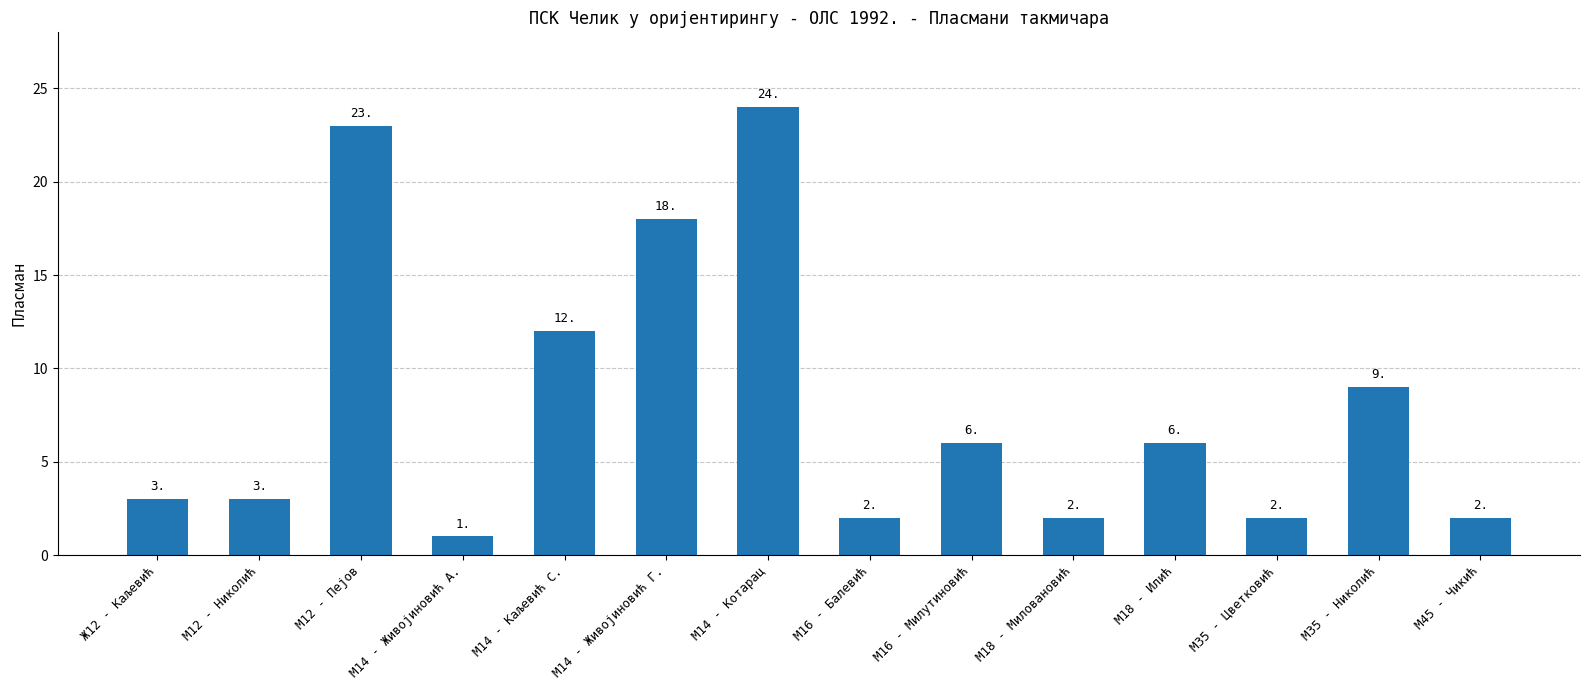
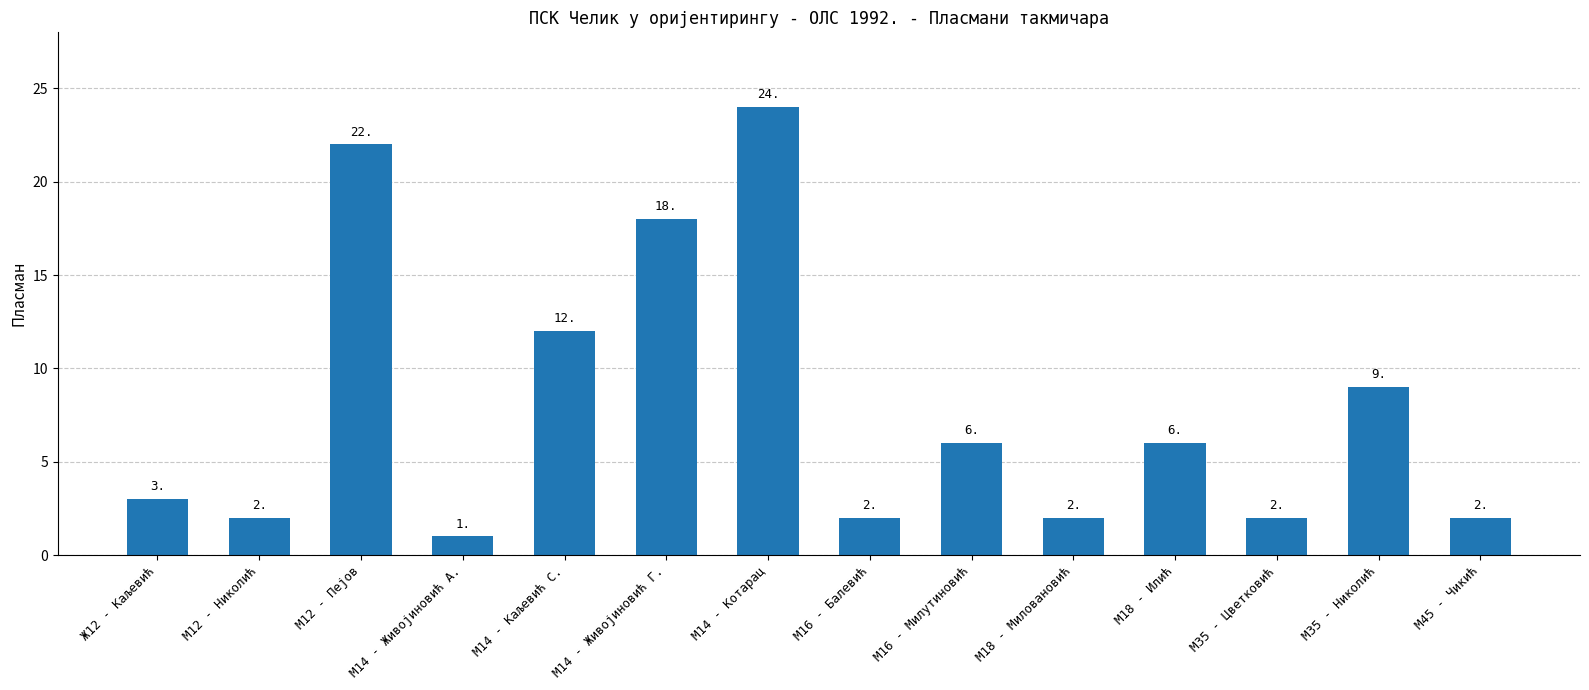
  {
    "Ж12 - Каљевић": "3.",
-   "М12 - Николић": "3.",
-   "М12 - Пејов": "23.",
+   "М12 - Николић": "2.",
+   "М12 - Пејов": "22.",
    "М14 - Живојиновић А.": "1.",
    "М14 - Каљевић С.": "12.",
    "М14 - Живојиновић Г.": "18.",
    "М14 - Котарац": "24.",
    "М16 - Балевић": "2.",
    "М16 - Милутиновић": "6.",
    "М18 - Миловановић": "2.",
    "М18 - Илић": "6.",
    "М35 - Цветковић": "2.",
    "М35 - Николић": "9.",
    "М45 - Чикић": "2."
  }
